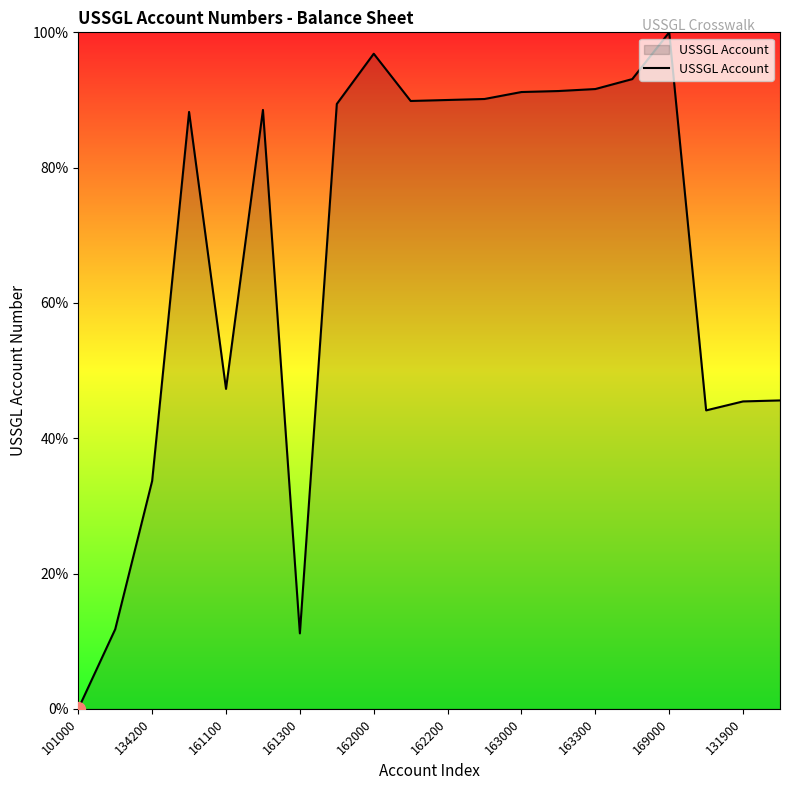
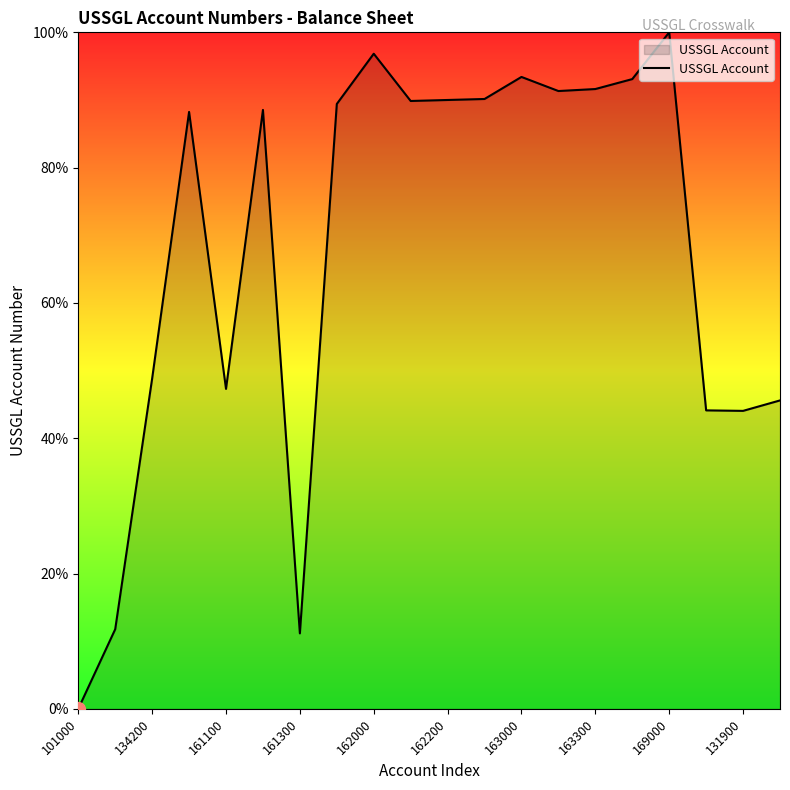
  {
    "USSGL Account": {
-     "134200": "34%",
+     "134200": "49%",
      "161100": "47%",
      "161300": "11%",
      "162000": "97%",
      "162200": "90%",
-     "163000": "91%",
+     "163000": "93%",
      "163300": "92%",
      "169000": "100%",
-     "131900": "45%"
+     "131900": "44%"
    }
  }
